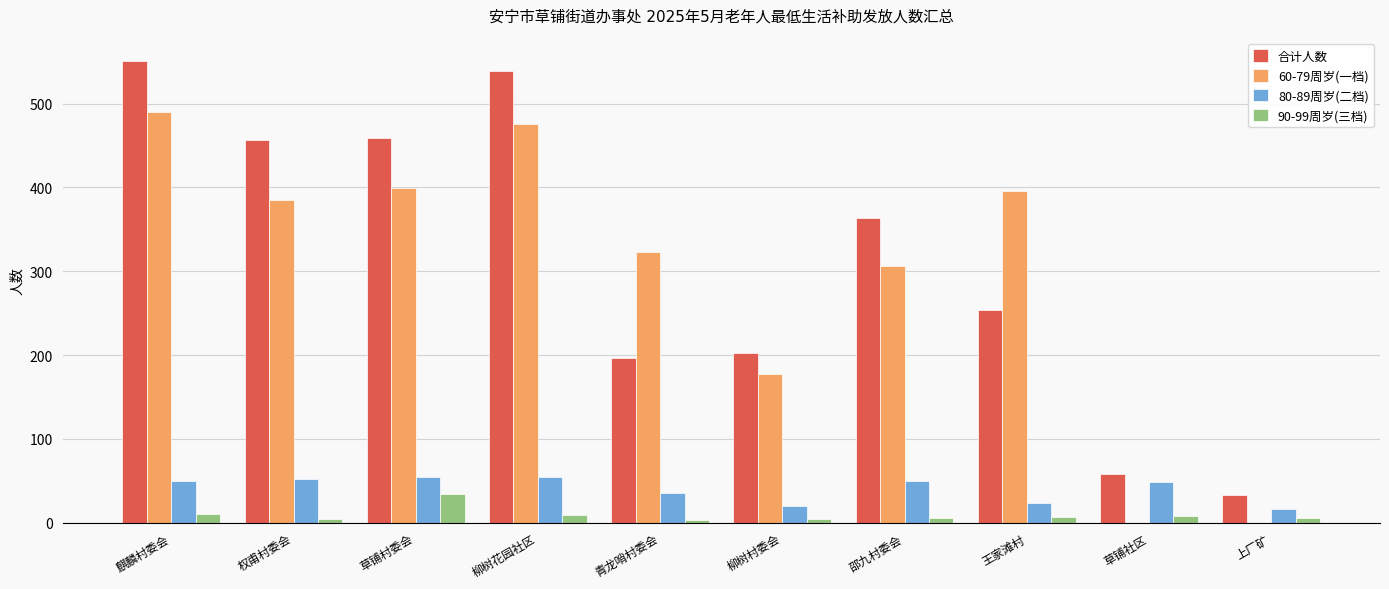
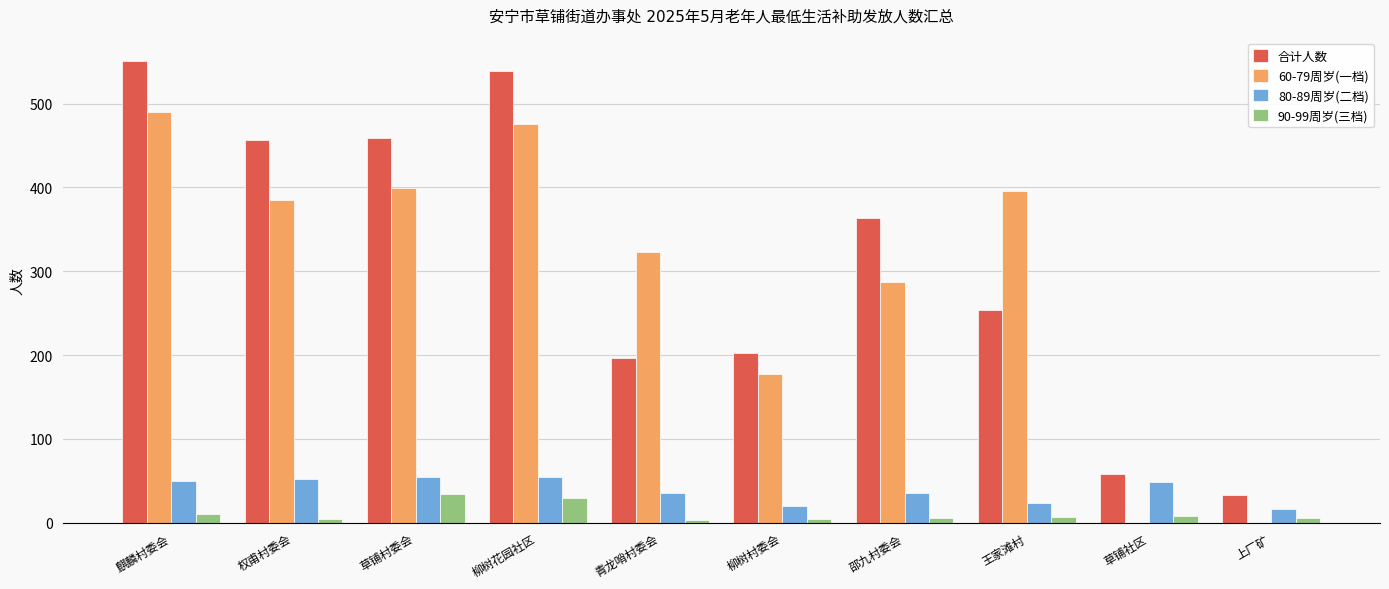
  {
    "合计人数": {
      "麒麟村委会": 550,
      "权甫村委会": 460,
      "草铺村委会": 460,
      "柳树花园社区": 540,
      "青龙哨村委会": 200,
      "柳树村委会": 200,
      "邵九村委会": 360,
      "王家滩村": 250,
      "草铺社区": 60,
      "上厂矿": 30
    },
    "60-79周岁(一档)": {
      "麒麟村委会": 490,
      "权甫村委会": 390,
      "草铺村委会": 400,
      "柳树花园社区": 480,
      "青龙哨村委会": 320,
      "柳树村委会": 180,
-     "邵九村委会": 310,
+     "邵九村委会": 290,
      "王家滩村": 400,
      "草铺社区": 0,
      "上厂矿": 0
    },
    "80-89周岁(二档)": {
      "麒麟村委会": 50,
      "权甫村委会": 50,
      "草铺村委会": 50,
      "柳树花园社区": 50,
      "青龙哨村委会": 40,
      "柳树村委会": 20,
-     "邵九村委会": 50,
+     "邵九村委会": 40,
      "王家滩村": 20,
      "草铺社区": 50,
      "上厂矿": 20
    },
    "90-99周岁(三档)": {
      "麒麟村委会": 10,
      "权甫村委会": 10,
      "草铺村委会": 30,
-     "柳树花园社区": 10,
+     "柳树花园社区": 30,
      "青龙哨村委会": 0,
      "柳树村委会": 10,
      "邵九村委会": 10,
      "王家滩村": 10,
      "草铺社区": 10,
      "上厂矿": 10
    }
  }
